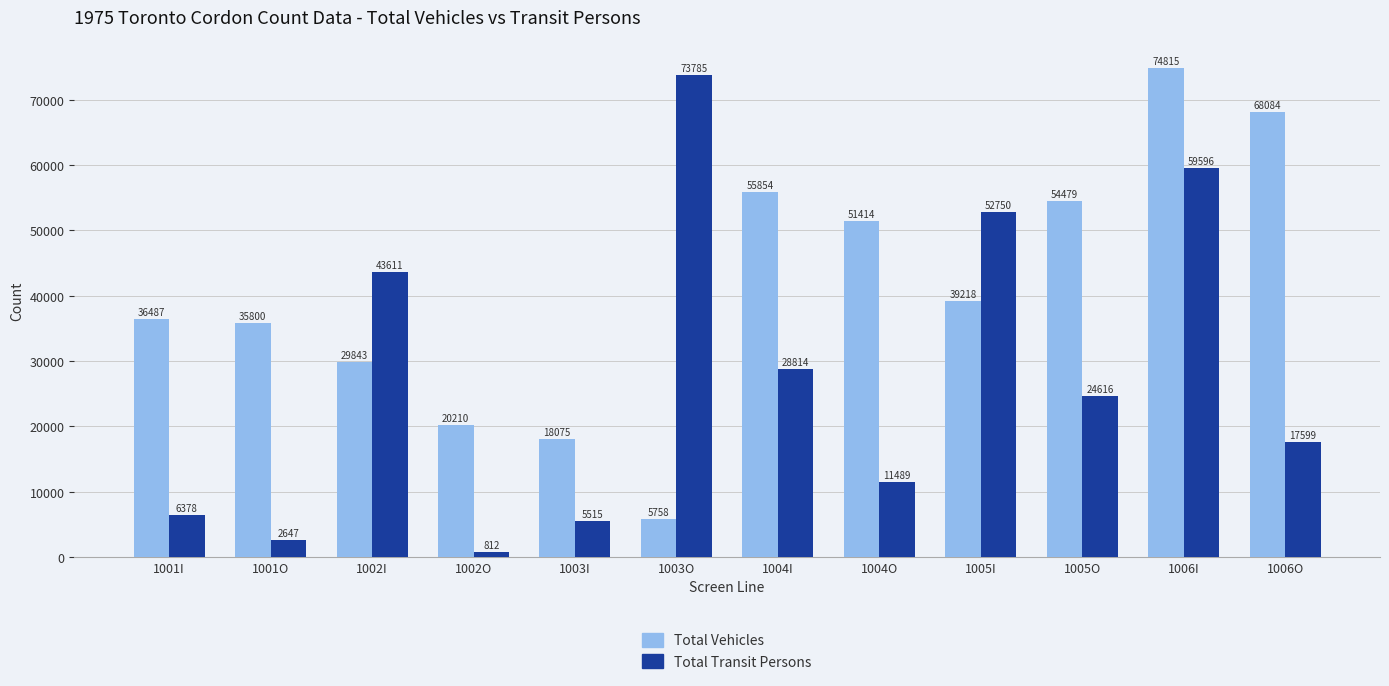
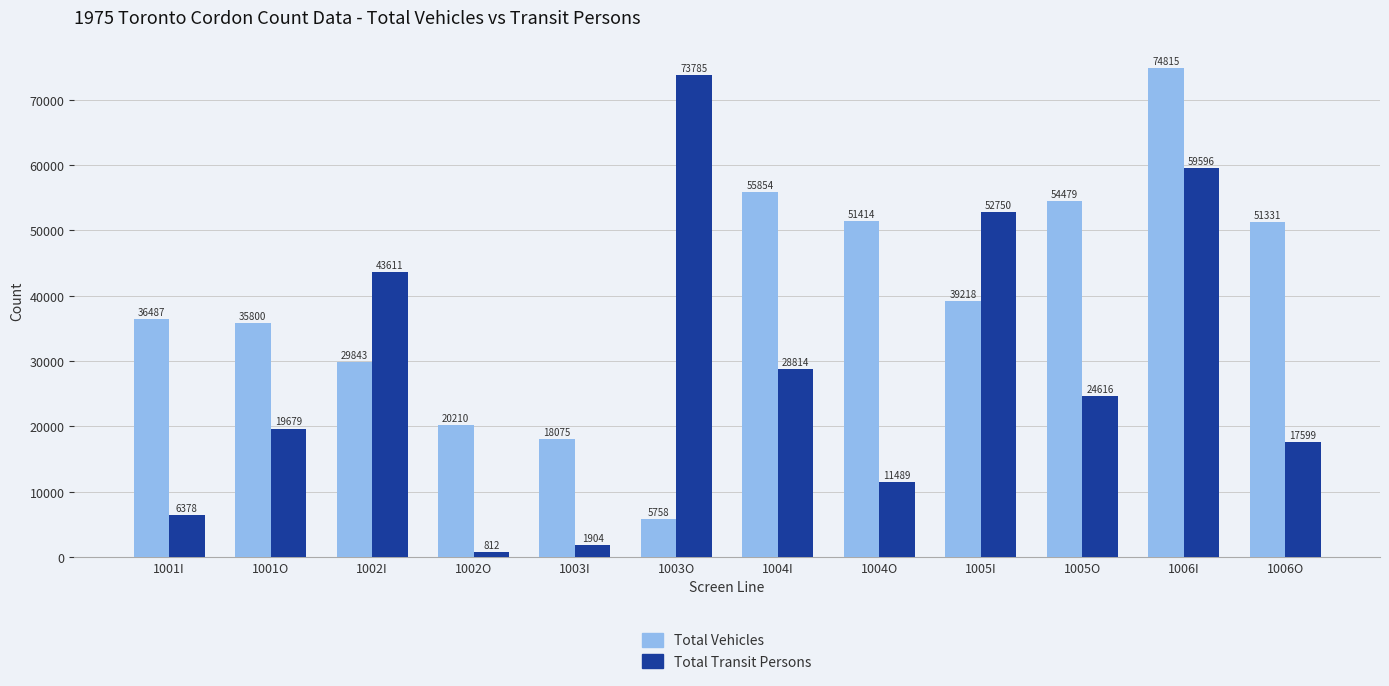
  {
    "Total Vehicles": {
      "1001I": 36487,
      "1001O": 35800,
      "1002I": 29843,
      "1002O": 20210,
      "1003I": 18075,
      "1003O": 5758,
      "1004I": 55854,
      "1004O": 51414,
      "1005I": 39218,
      "1005O": 54479,
      "1006I": 74815,
-     "1006O": 68084
+     "1006O": 51331
    },
    "Total Transit Persons": {
      "1001I": 6378,
-     "1001O": 2647,
+     "1001O": 19679,
      "1002I": 43611,
      "1002O": 812,
-     "1003I": 5515,
+     "1003I": 1904,
      "1003O": 73785,
      "1004I": 28814,
      "1004O": 11489,
      "1005I": 52750,
      "1005O": 24616,
      "1006I": 59596,
      "1006O": 17599
    }
  }
